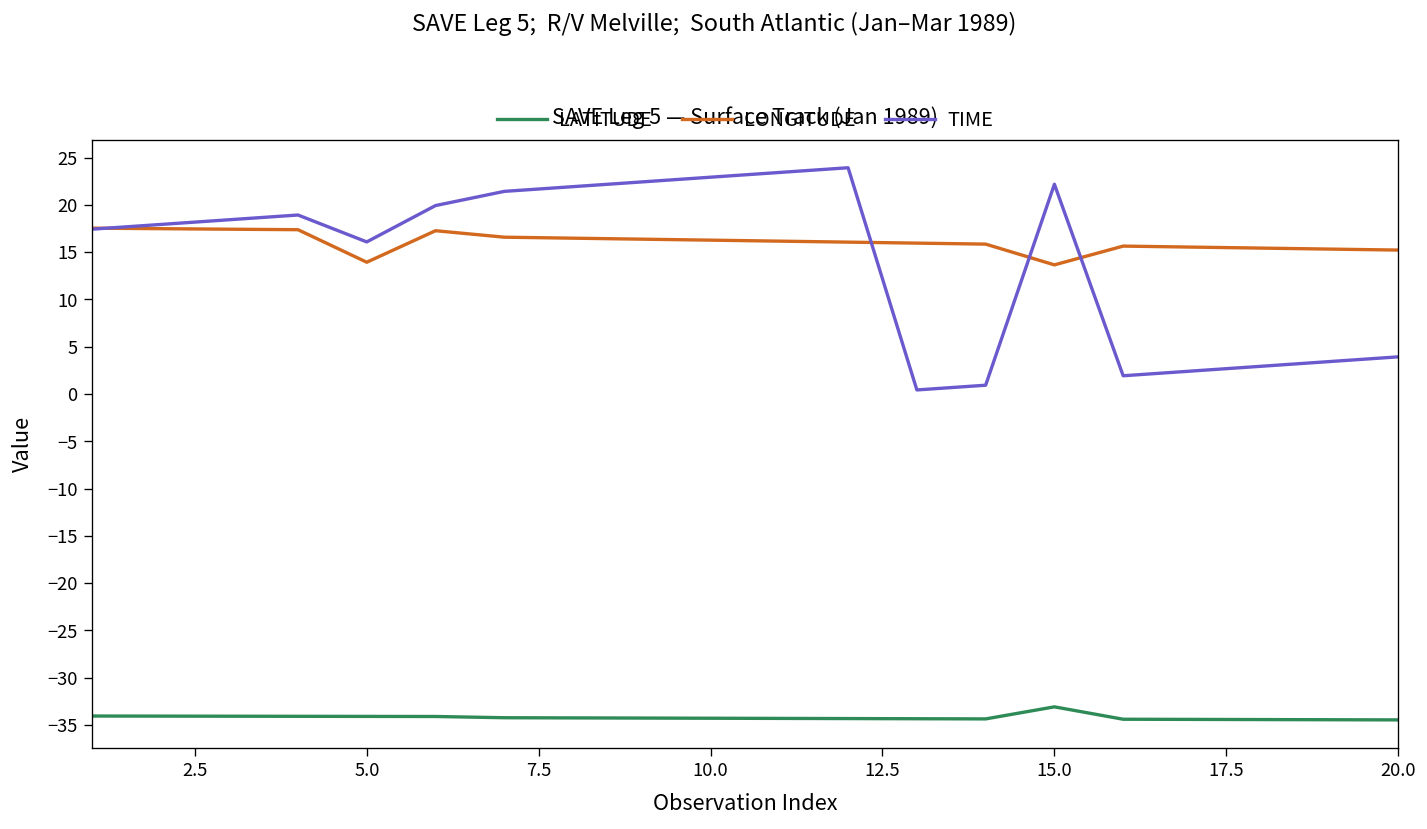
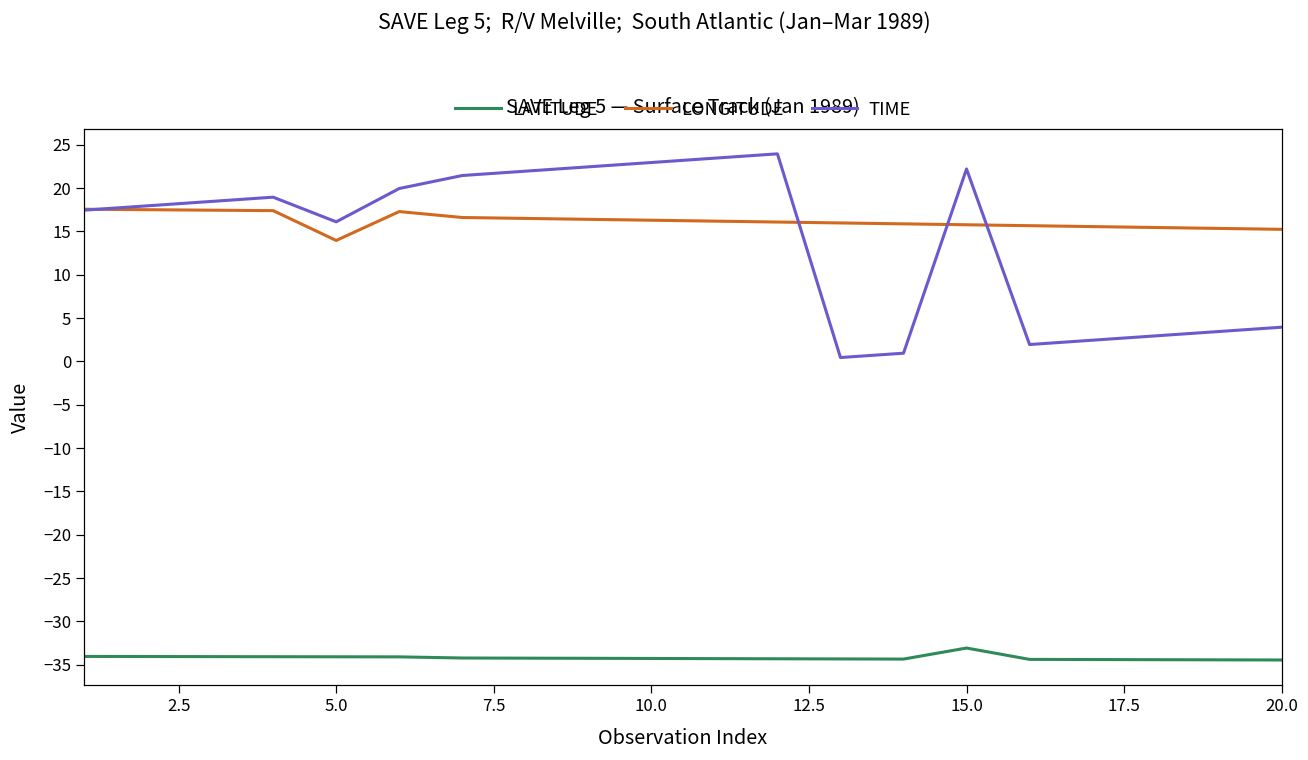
  {
    "LATITUDE": {
      "5.0": -34,
      "10.0": -34,
      "15.0": -33,
      "20.0": -34
    },
    "LONGITUDE": {
      "5.0": 14,
      "10.0": 16,
-     "15.0": 14,
+     "15.0": 16,
      "20.0": 15
    },
    "TIME": {
      "5.0": 16,
      "10.0": 23,
      "15.0": 22,
      "20.0": 4
    }
  }
